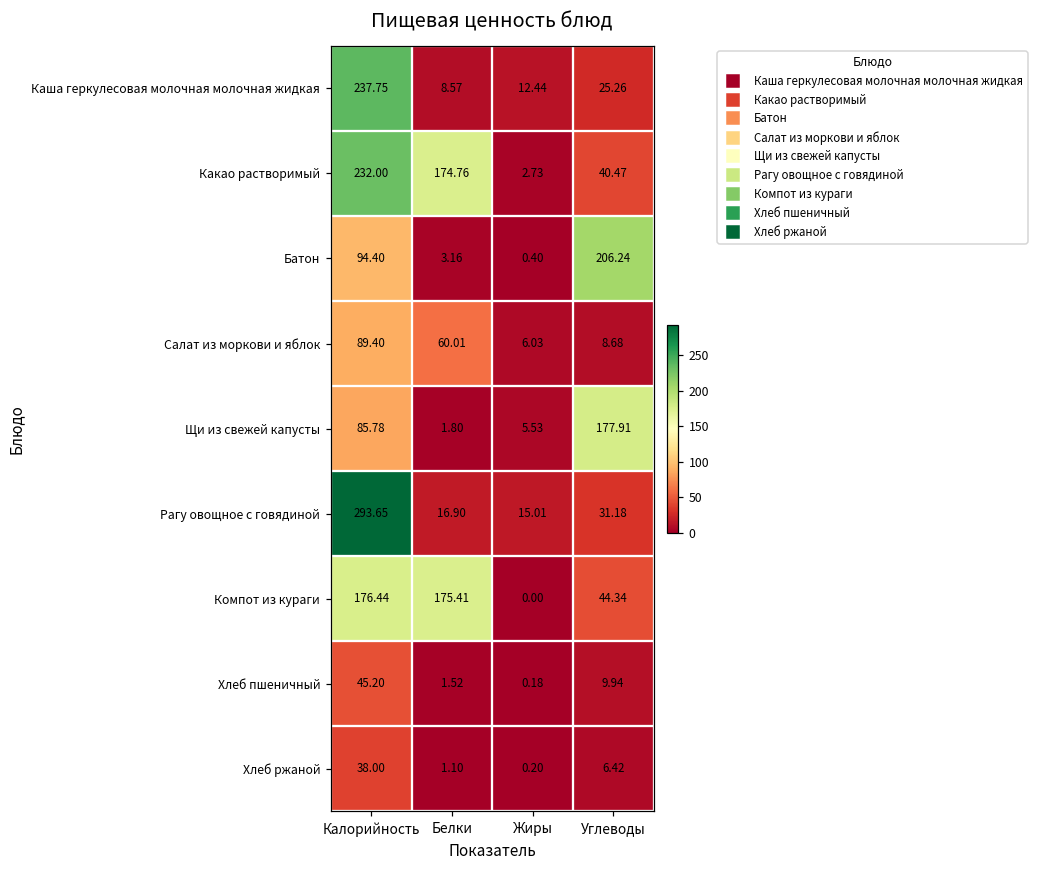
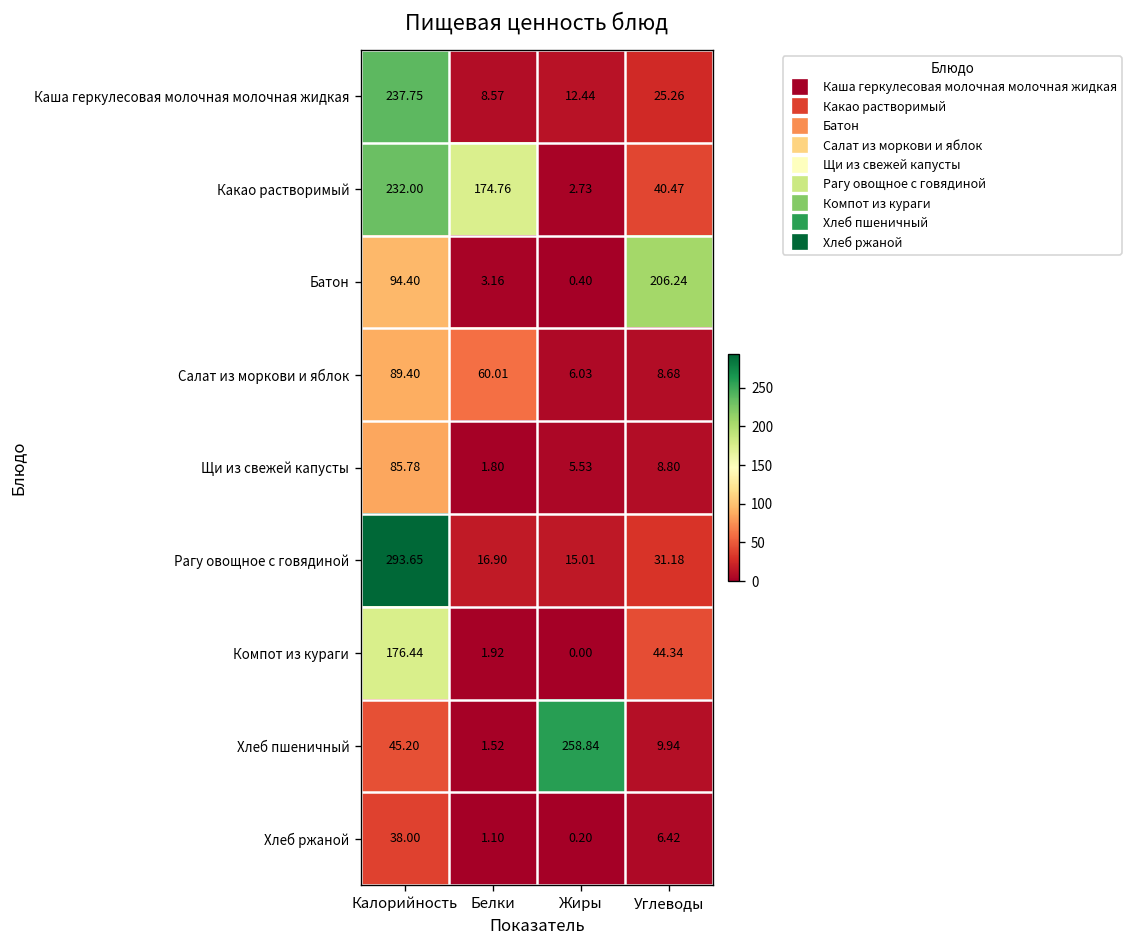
  {
    "Каша геркулесовая молочная молочная жидкая": {
      "Калорийность": 237.75,
      "Белки": 8.57,
      "Жиры": 12.44,
      "Углеводы": 25.26
    },
    "Какао растворимый": {
      "Калорийность": 232.00,
      "Белки": 174.76,
      "Жиры": 2.73,
      "Углеводы": 40.47
    },
    "Батон": {
      "Калорийность": 94.40,
      "Белки": 3.16,
      "Жиры": 0.40,
      "Углеводы": 206.24
    },
    "Салат из моркови и яблок": {
      "Калорийность": 89.40,
      "Белки": 60.01,
      "Жиры": 6.03,
      "Углеводы": 8.68
    },
    "Щи из свежей капусты": {
      "Калорийность": 85.78,
      "Белки": 1.80,
      "Жиры": 5.53,
-     "Углеводы": 177.91
+     "Углеводы": 8.80
    },
    "Рагу овощное с говядиной": {
      "Калорийность": 293.65,
      "Белки": 16.90,
      "Жиры": 15.01,
      "Углеводы": 31.18
    },
    "Компот из кураги": {
      "Калорийность": 176.44,
-     "Белки": 175.41,
+     "Белки": 1.92,
      "Жиры": 0.00,
      "Углеводы": 44.34
    },
    "Хлеб пшеничный": {
      "Калорийность": 45.20,
      "Белки": 1.52,
-     "Жиры": 0.18,
+     "Жиры": 258.84,
      "Углеводы": 9.94
    },
    "Хлеб ржаной": {
      "Калорийность": 38.00,
      "Белки": 1.10,
      "Жиры": 0.20,
      "Углеводы": 6.42
    }
  }
